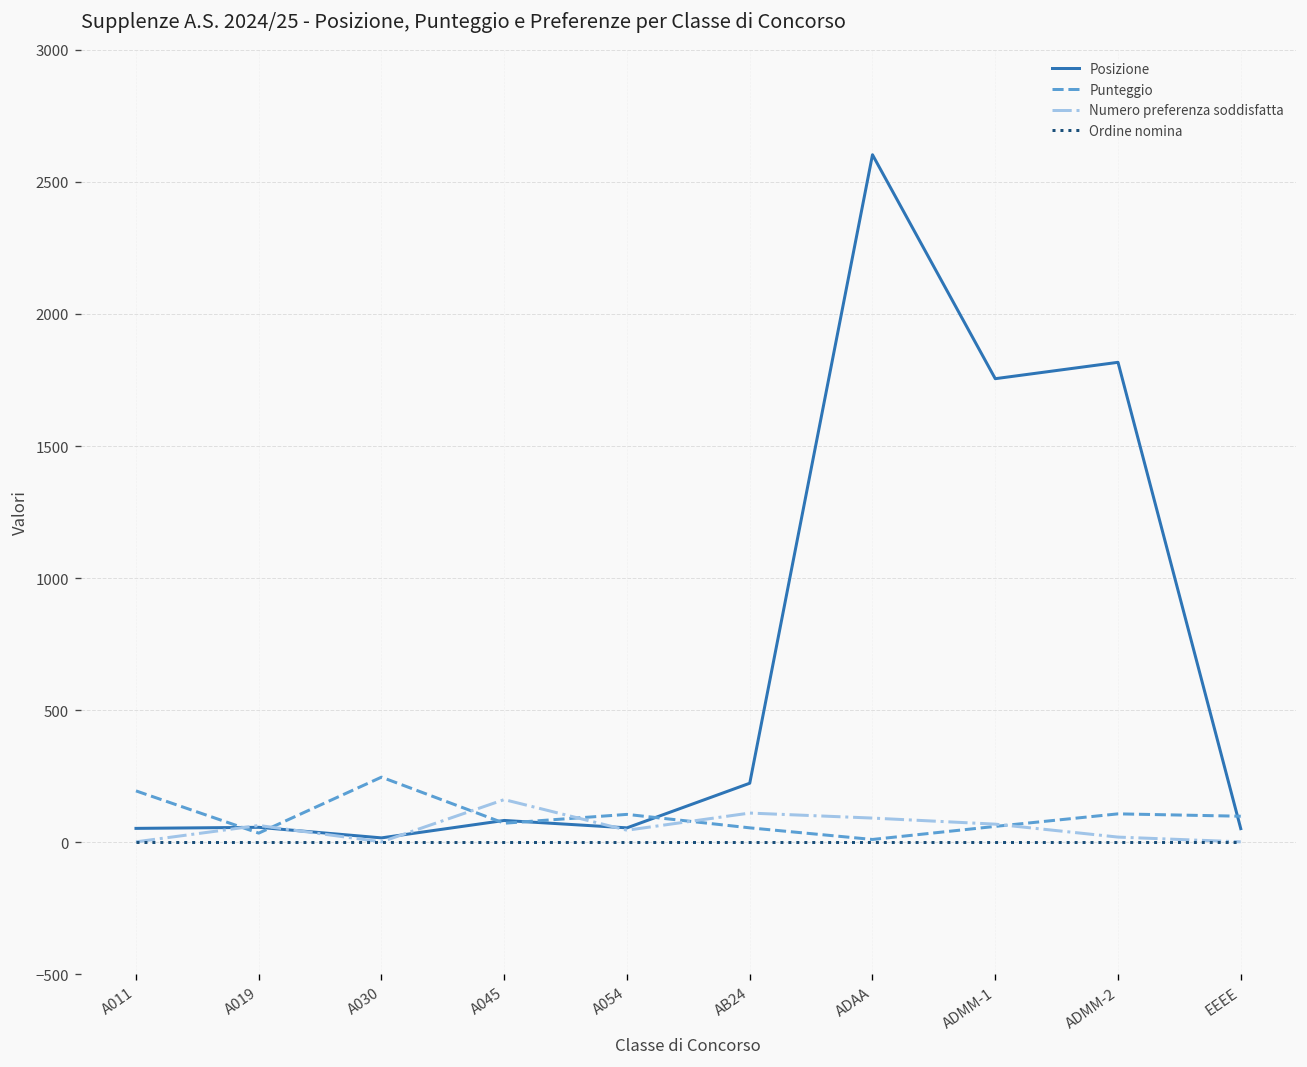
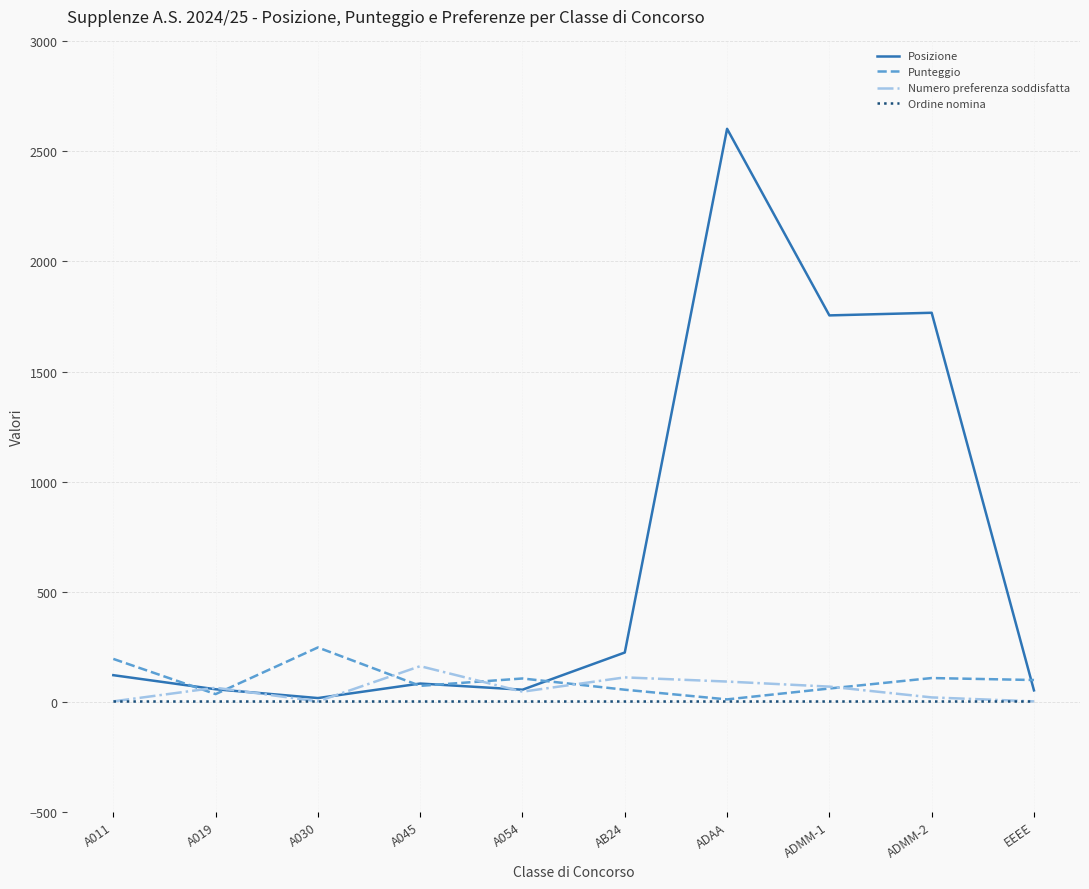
  {
    "Posizione": {
-     "A011": 50,
+     "A011": 120,
      "A030": 20,
      "AB24": 220,
      "ADAA": 2600,
      "ADMM-1": 1760,
-     "ADMM-2": 1820,
+     "ADMM-2": 1770,
      "EEEE": 50
    },
    "Punteggio": {
      "A011": 190,
      "A019": 30,
      "A030": 250,
      "A054": 110,
      "AB24": 50,
      "ADMM-2": 110,
      "EEEE": 100
    },
    "Numero preferenza soddisfatta": {
      "A045": 160,
      "AB24": 110,
      "ADAA": 90,
      "ADMM-2": 20
    },
    "Ordine nomina": {
      "A019": 0,
      "A045": 0,
      "A054": 0,
      "AB24": 0,
      "ADMM-1": 0,
      "ADMM-2": 0
    }
  }
